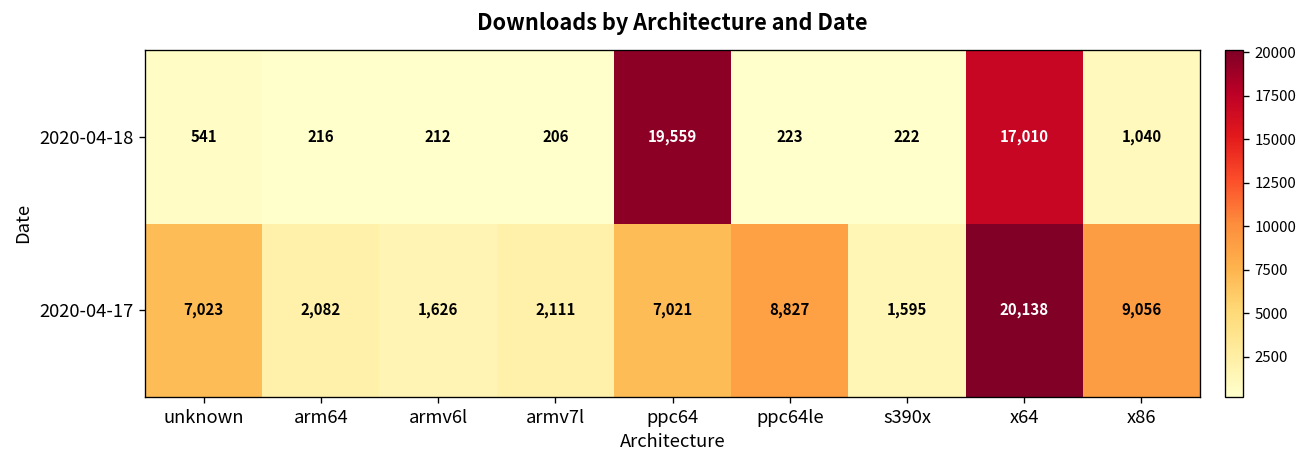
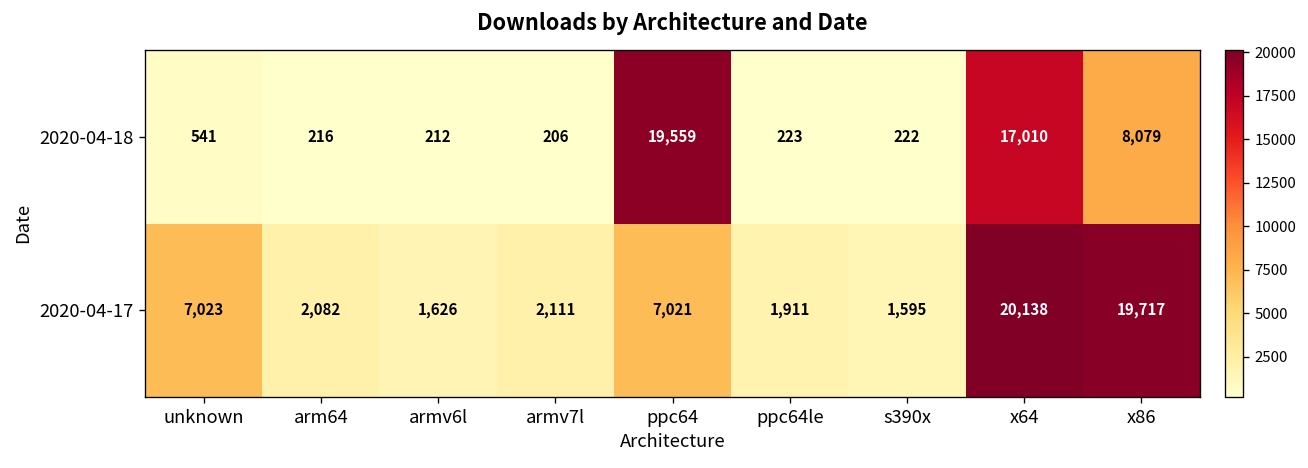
  {
    "2020-04-18": {
      "unknown": "541",
      "arm64": "216",
      "armv6l": "212",
      "armv7l": "206",
      "ppc64": "19,559",
      "ppc64le": "223",
      "s390x": "222",
      "x64": "17,010",
-     "x86": "1,040"
+     "x86": "8,079"
    },
    "2020-04-17": {
      "unknown": "7,023",
      "arm64": "2,082",
      "armv6l": "1,626",
      "armv7l": "2,111",
      "ppc64": "7,021",
-     "ppc64le": "8,827",
+     "ppc64le": "1,911",
      "s390x": "1,595",
      "x64": "20,138",
-     "x86": "9,056"
+     "x86": "19,717"
    }
  }
